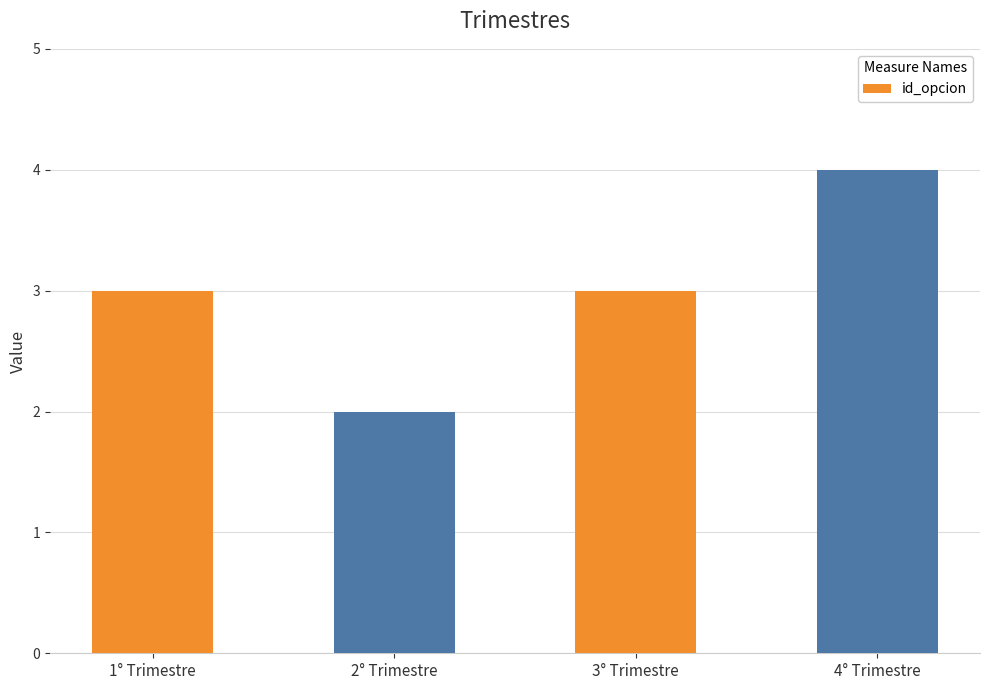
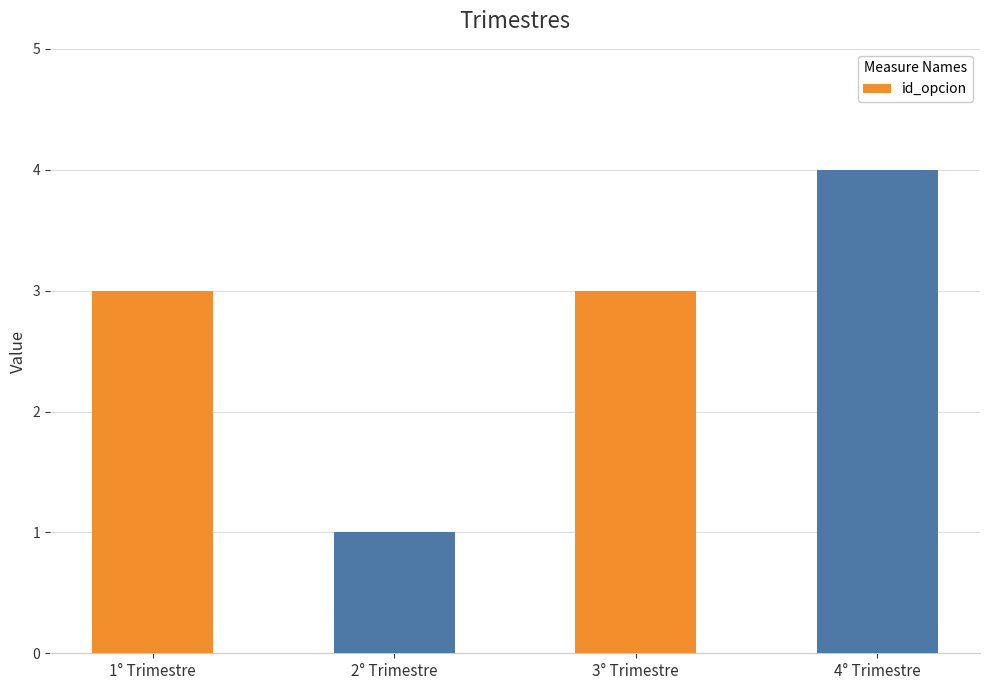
  {
    "1° Trimestre": 3,
-   "2° Trimestre": 2,
+   "2° Trimestre": 1,
    "3° Trimestre": 3,
    "4° Trimestre": 4
  }
